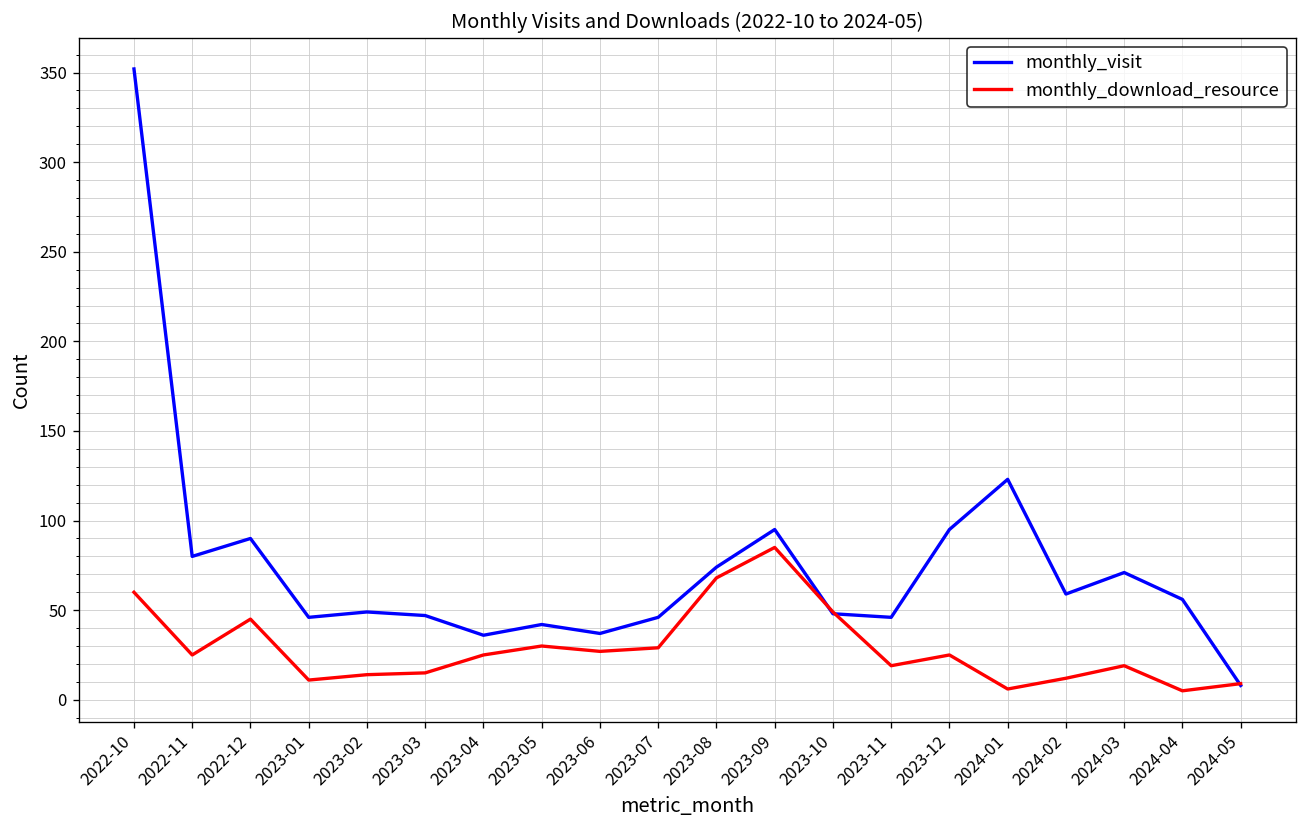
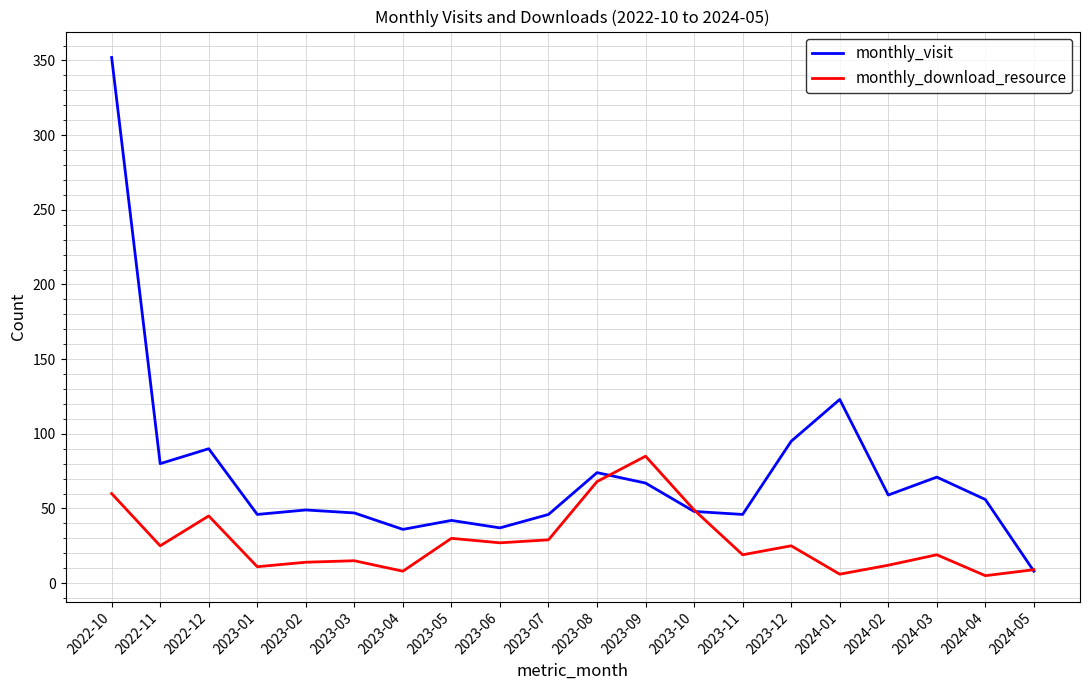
  {
    "monthly_visit": {
      "2022-10": 352,
      "2022-11": 80,
      "2022-12": 90,
      "2023-01": 46,
      "2023-02": 49,
      "2023-03": 47,
      "2023-04": 36,
      "2023-05": 42,
      "2023-06": 37,
      "2023-07": 46,
      "2023-08": 74,
-     "2023-09": 95,
+     "2023-09": 67,
      "2023-11": 46,
      "2023-12": 95,
      "2024-01": 123,
      "2024-02": 59,
      "2024-03": 71,
      "2024-04": 56
    },
    "monthly_download_resource": {
      "2022-10": 60,
      "2022-11": 25,
      "2022-12": 45,
      "2023-01": 11,
      "2023-02": 14,
      "2023-03": 15,
-     "2023-04": 25,
+     "2023-04": 8,
      "2023-05": 30,
      "2023-06": 27,
      "2023-07": 29,
      "2023-08": 68,
      "2023-09": 85,
      "2023-11": 19,
      "2023-12": 25,
      "2024-01": 6,
      "2024-02": 12,
      "2024-03": 19,
      "2024-04": 5
    }
  }
